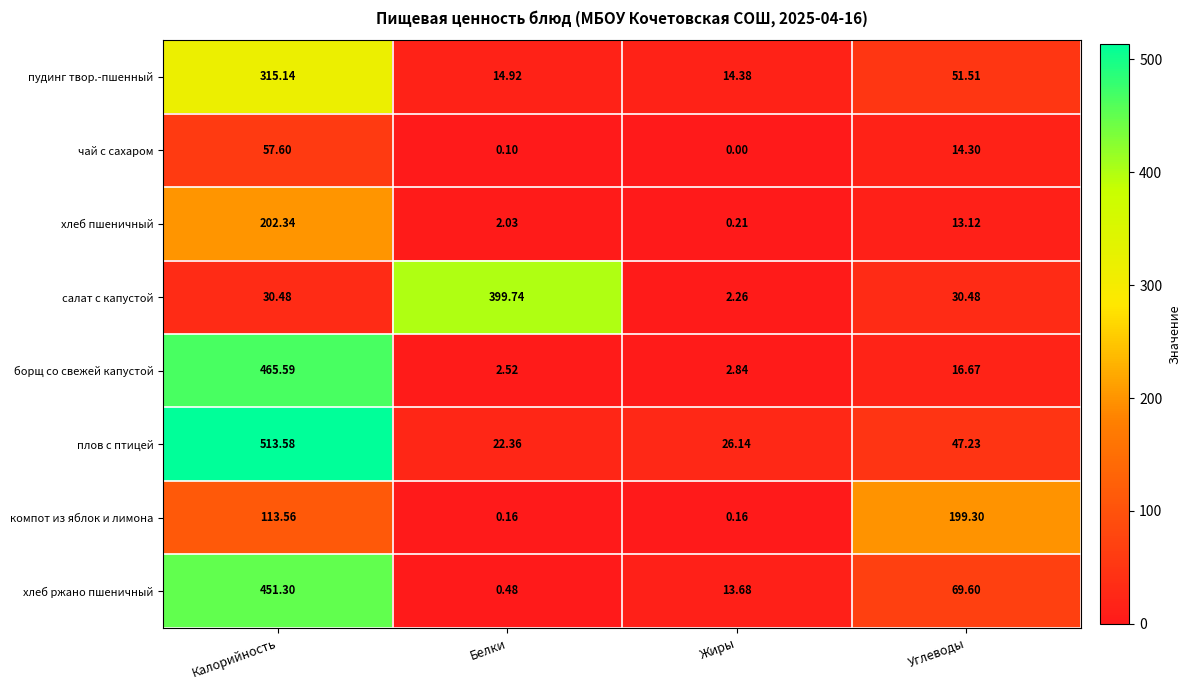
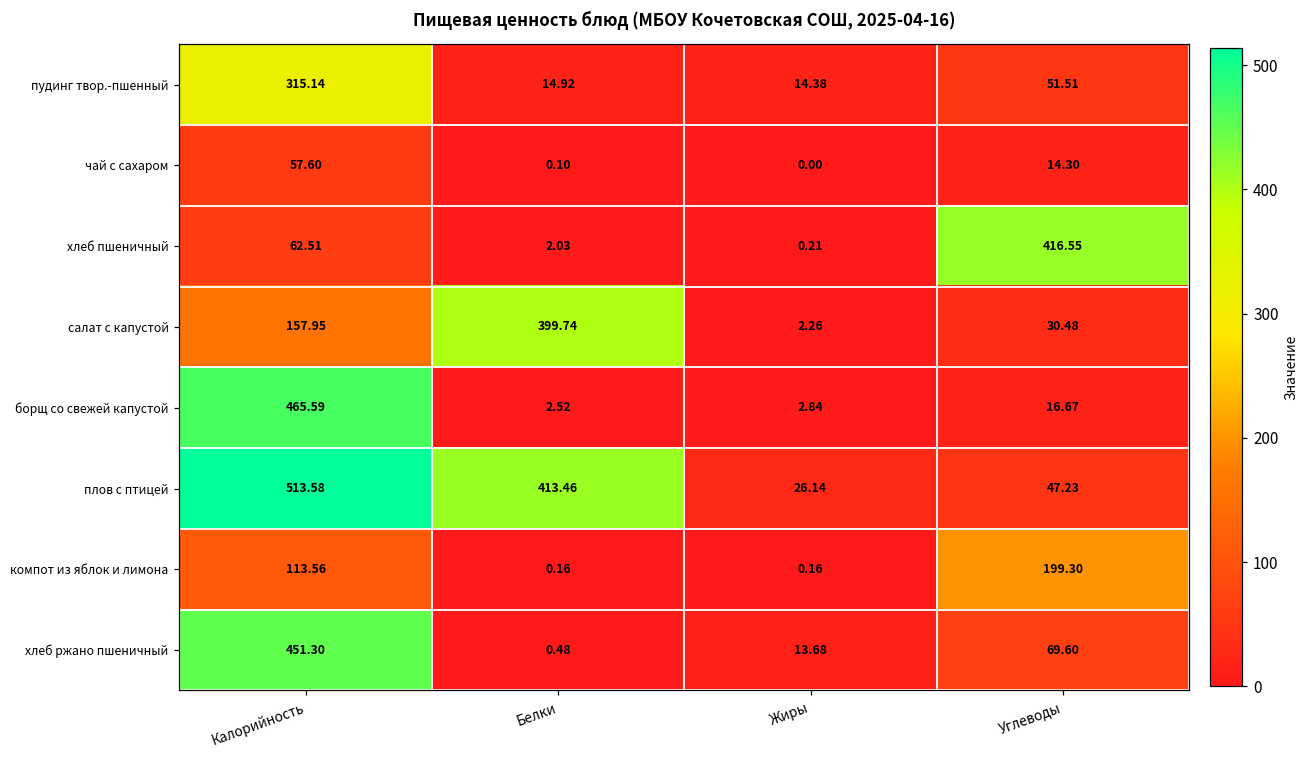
  {
    "пудинг твор.-пшенный": {
      "Калорийность": 315.14,
      "Белки": 14.92,
      "Жиры": 14.38,
      "Углеводы": 51.51
    },
    "чай с сахаром": {
      "Калорийность": 57.60,
      "Белки": 0.10,
      "Жиры": 0.00,
      "Углеводы": 14.30
    },
    "хлеб пшеничный": {
-     "Калорийность": 202.34,
+     "Калорийность": 62.51,
      "Белки": 2.03,
      "Жиры": 0.21,
-     "Углеводы": 13.12
+     "Углеводы": 416.55
    },
    "салат с капустой": {
-     "Калорийность": 30.48,
+     "Калорийность": 157.95,
      "Белки": 399.74,
      "Жиры": 2.26,
      "Углеводы": 30.48
    },
    "борщ со свежей капустой": {
      "Калорийность": 465.59,
      "Белки": 2.52,
      "Жиры": 2.84,
      "Углеводы": 16.67
    },
    "плов с птицей": {
      "Калорийность": 513.58,
-     "Белки": 22.36,
+     "Белки": 413.46,
      "Жиры": 26.14,
      "Углеводы": 47.23
    },
    "компот из яблок и лимона": {
      "Калорийность": 113.56,
      "Белки": 0.16,
      "Жиры": 0.16,
      "Углеводы": 199.30
    },
    "хлеб ржано пшеничный": {
      "Калорийность": 451.30,
      "Белки": 0.48,
      "Жиры": 13.68,
      "Углеводы": 69.60
    }
  }
